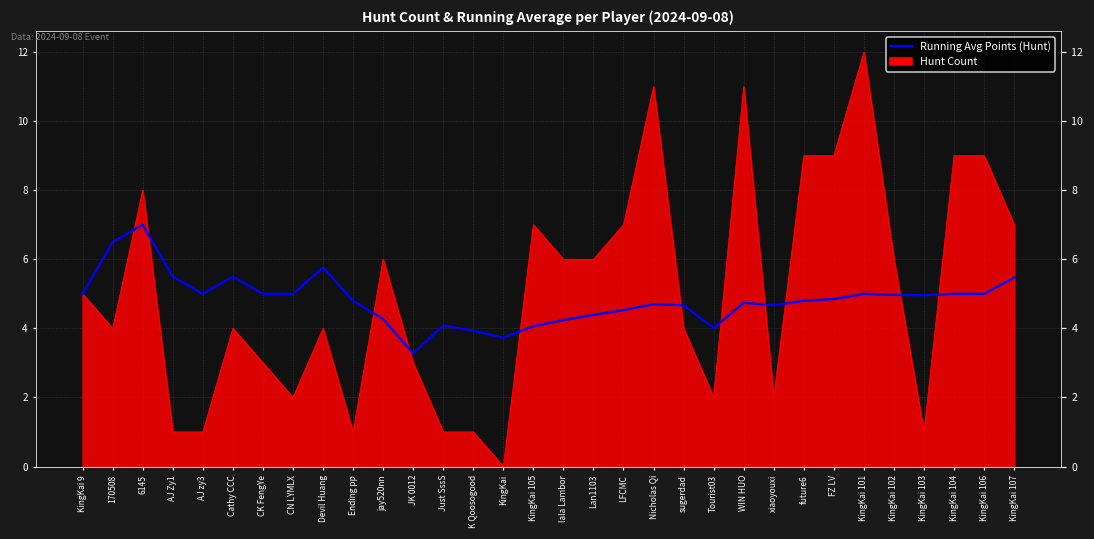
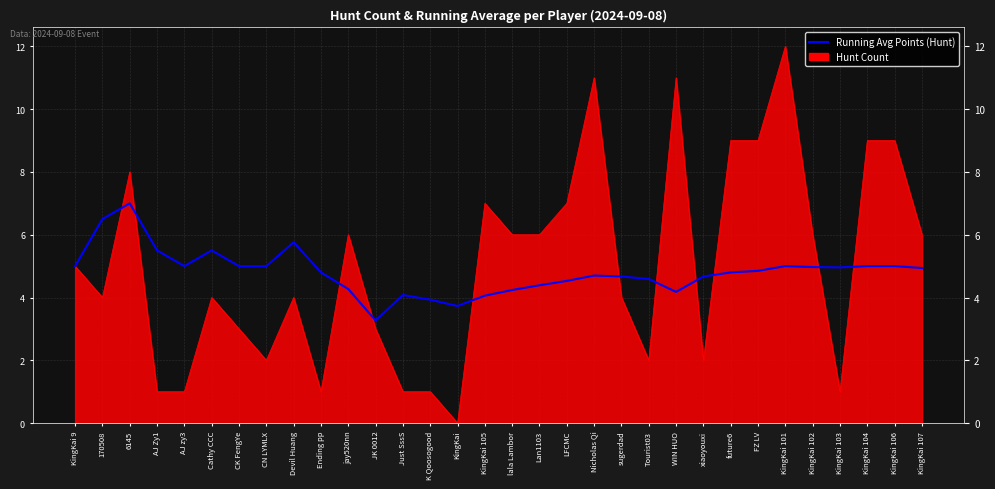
  {
    "Hunt Count": {
      "170508": 4,
      "6145": 8,
      "AJ Zy1": 1,
      "AJ zy3": 1,
      "Cathy CCC": 4,
      "CK FengYe": 3,
      "CN LYMLX": 2,
      "Devil Huang": 4,
      "Ending pp": 1,
      "jay520nn": 6,
      "JK 0012": 3,
      "Just SssS": 1,
      "K Qoosogood": 1,
      "KingKai": 0,
      "KingKai 105": 7,
      "lala Lambor": 6,
      "Lan1103": 6,
      "LFCMC": 7,
      "Nicholas Qi": 11,
      "sugerdad": 4,
      "Tourist03": 2,
      "WIN HUO": 11,
      "xiaoyouxi": 2,
      "future6": 9,
      "FZ LV": 9,
      "KingKai 101": 12,
      "KingKai 102": 6,
      "KingKai 103": 1,
      "KingKai 104": 9,
      "KingKai 106": 9,
-     "KingKai 107": 7
+     "KingKai 107": 6
    },
    "Running Avg Points (Hunt)": {
      "170508": 6.5,
      "6145": 7.0,
      "AJ Zy1": 5.5,
      "AJ zy3": 5.0,
      "Cathy CCC": 5.5,
      "CK FengYe": 5.0,
      "CN LYMLX": 5.0,
      "Devil Huang": 5.8,
      "Ending pp": 4.8,
      "jay520nn": 4.3,
      "JK 0012": 3.3,
      "Just SssS": 4.1,
      "K Qoosogood": 3.9,
      "KingKai": 3.7,
      "KingKai 105": 4.1,
      "lala Lambor": 4.2,
      "Lan1103": 4.4,
      "LFCMC": 4.5,
      "Nicholas Qi": 4.7,
      "sugerdad": 4.7,
-     "Tourist03": 4.0,
-     "WIN HUO": 4.7,
+     "Tourist03": 4.6,
+     "WIN HUO": 4.2,
      "xiaoyouxi": 4.7,
      "future6": 4.8,
      "FZ LV": 4.9,
      "KingKai 101": 5.0,
      "KingKai 102": 5.0,
      "KingKai 103": 5.0,
      "KingKai 104": 5.0,
      "KingKai 106": 5.0,
-     "KingKai 107": 5.5
+     "KingKai 107": 4.9
    }
  }
